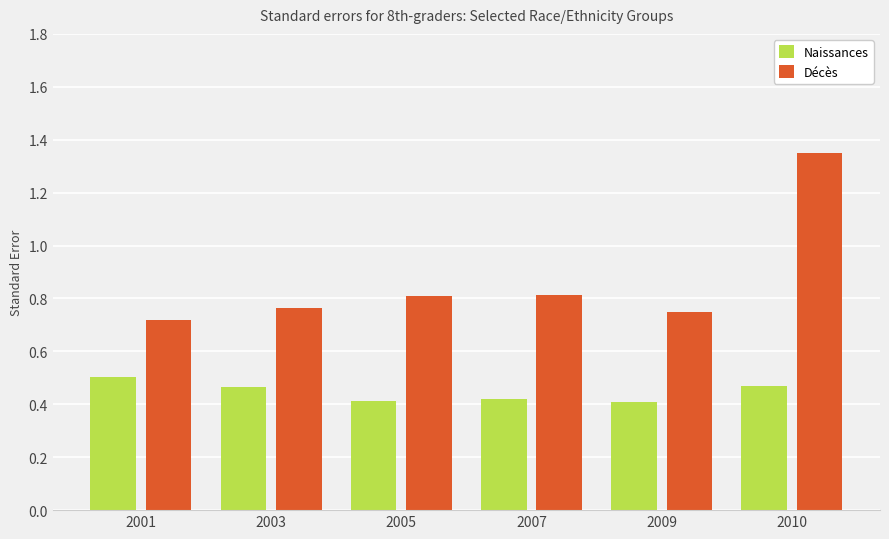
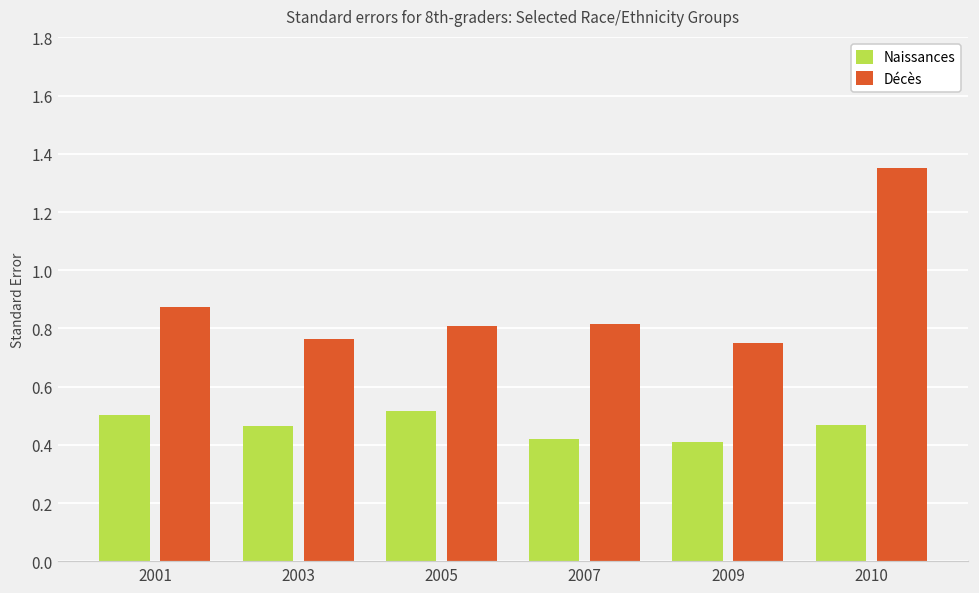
  {
    "Naissances": {
      "2001": 0.50,
      "2003": 0.46,
-     "2005": 0.41,
+     "2005": 0.51,
      "2007": 0.42,
      "2009": 0.41,
      "2010": 0.47
    },
    "Décès": {
-     "2001": 0.72,
+     "2001": 0.87,
      "2003": 0.76,
      "2005": 0.81,
      "2007": 0.81,
      "2009": 0.75,
      "2010": 1.35
    }
  }
